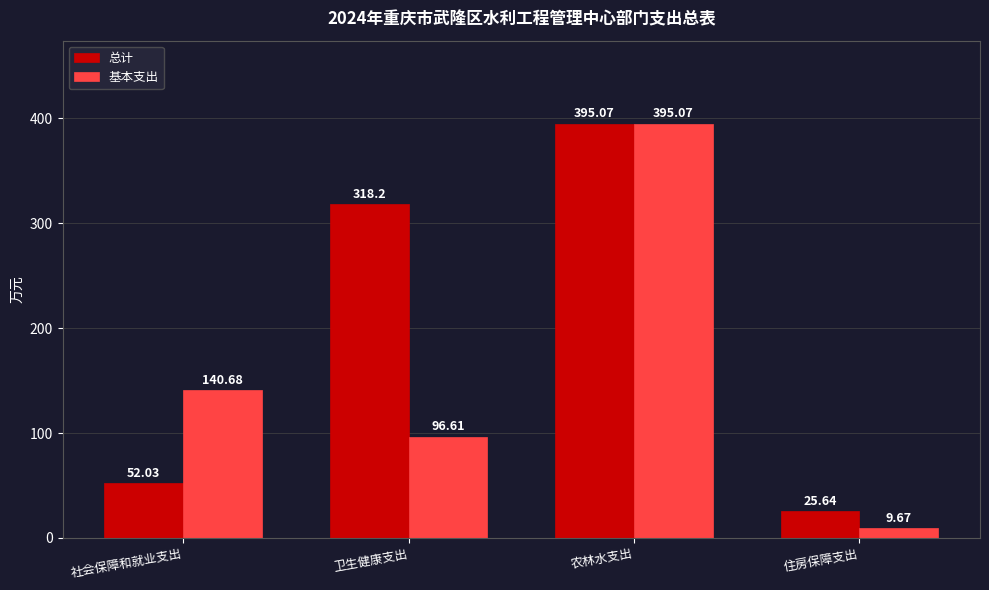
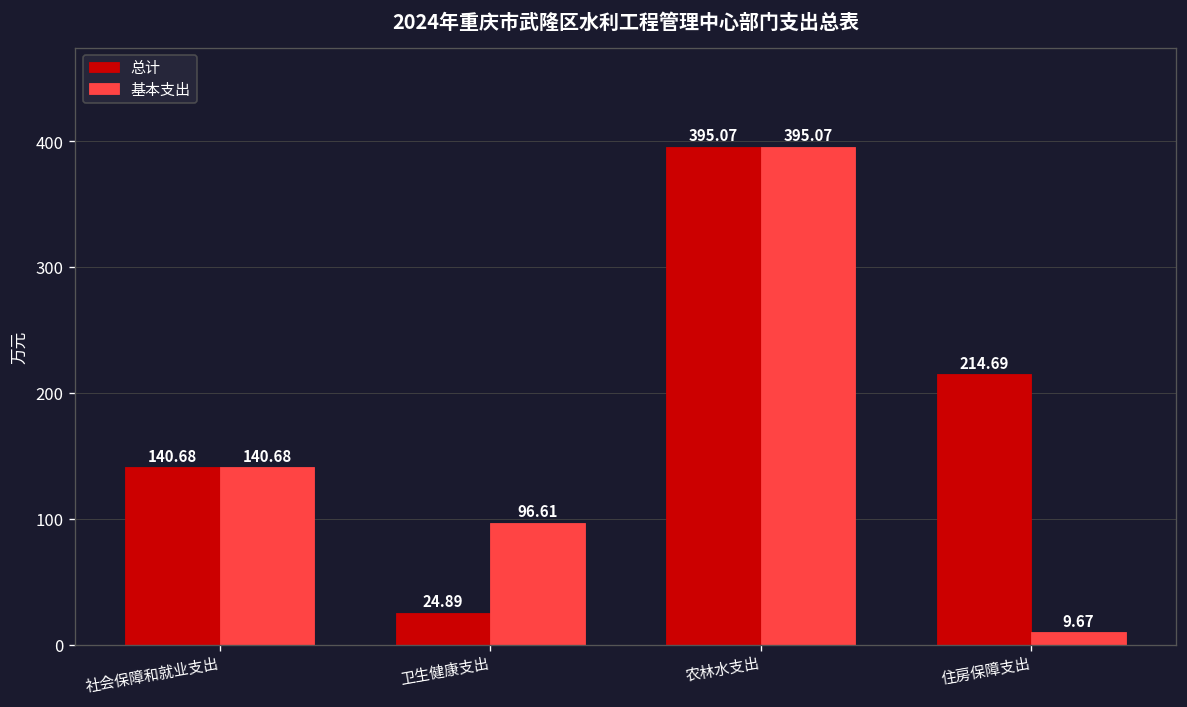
  {
    "总计": {
-     "社会保障和就业支出": 52.03,
-     "卫生健康支出": 318.2,
+     "社会保障和就业支出": 140.68,
+     "卫生健康支出": 24.89,
      "农林水支出": 395.07,
-     "住房保障支出": 25.64
+     "住房保障支出": 214.69
    },
    "基本支出": {
      "社会保障和就业支出": 140.68,
      "卫生健康支出": 96.61,
      "农林水支出": 395.07,
      "住房保障支出": 9.67
    }
  }
